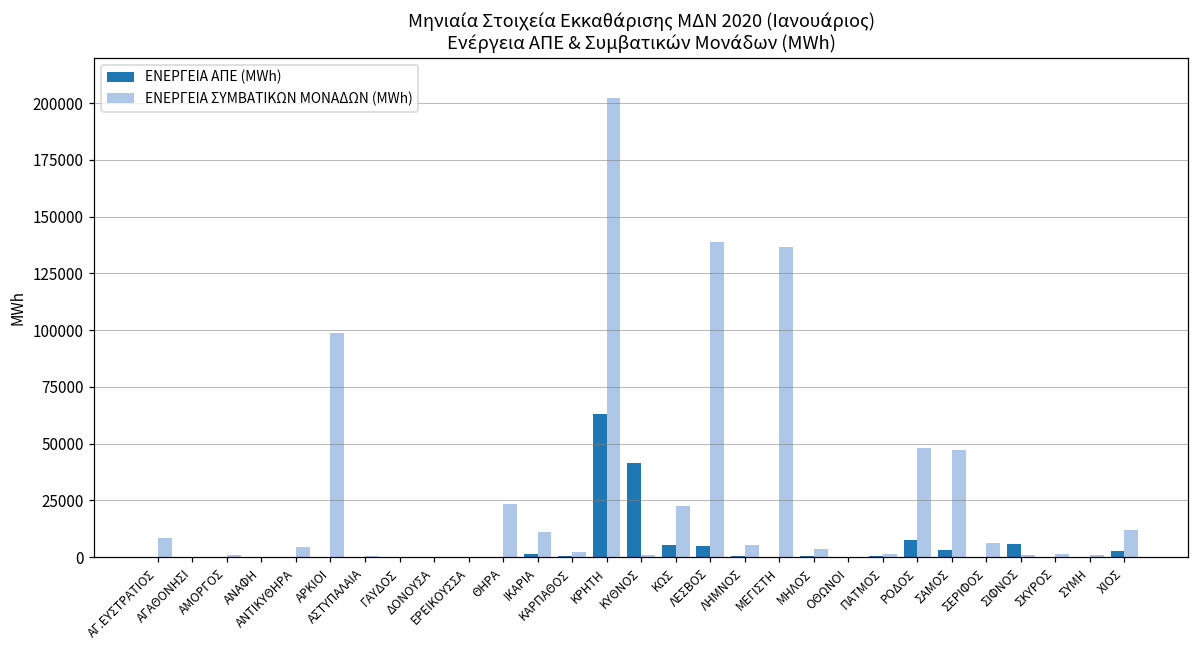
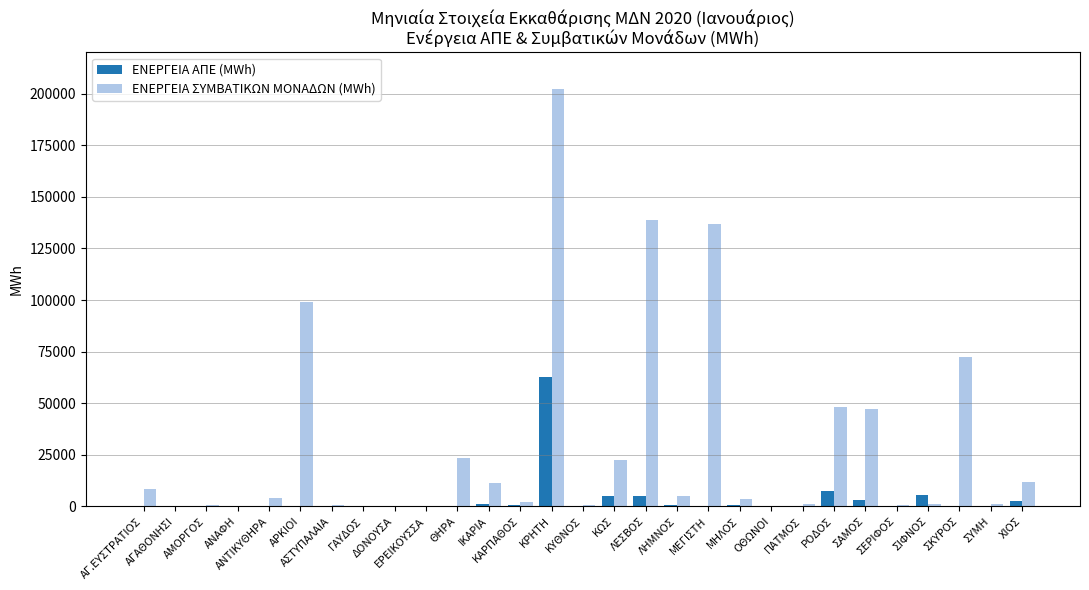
  {
    "ΕΝΕΡΓΕΙΑ ΑΠΕ (MWh)": {
      "ΑΓ.ΕΥΣΤΡΑΤΙΟΣ": 0,
      "ΑΓΑΘΟΝΗΣΙ": 0,
      "ΑΝΑΦΗ": 0,
      "ΑΝΤΙΚΥΘΗΡΑ": 0,
      "ΑΡΚΙΟΙ": 0,
      "ΓΑΥΔΟΣ": 0,
      "ΔΟΝΟΥΣΑ": 0,
      "ΕΡΕΙΚΟΥΣΣΑ": 0,
      "ΚΡΗΤΗ": 63000,
-     "ΚΥΘΝΟΣ": 41000,
+     "ΚΥΘΝΟΣ": 0,
      "ΚΩΣ": 5000,
      "ΛΕΣΒΟΣ": 5000,
      "ΜΕΓΙΣΤΗ": 0,
      "ΟΘΩΝΟΙ": 0,
      "ΡΟΔΟΣ": 8000,
      "ΣΑΜΟΣ": 3000,
      "ΣΙΦΝΟΣ": 6000,
      "ΧΙΟΣ": 2000
    },
    "ΕΝΕΡΓΕΙΑ ΣΥΜΒΑΤΙΚΩΝ ΜΟΝΑΔΩΝ (MWh)": {
      "ΑΓ.ΕΥΣΤΡΑΤΙΟΣ": 8000,
      "ΑΝΤΙΚΥΘΗΡΑ": 4000,
      "ΑΡΚΙΟΙ": 99000,
      "ΘΗΡΑ": 23000,
      "ΙΚΑΡΙΑ": 11000,
      "ΚΑΡΠΑΘΟΣ": 2000,
      "ΚΡΗΤΗ": 202000,
      "ΚΩΣ": 22000,
      "ΛΕΣΒΟΣ": 139000,
      "ΛΗΜΝΟΣ": 5000,
      "ΜΕΓΙΣΤΗ": 137000,
      "ΜΗΛΟΣ": 3000,
      "ΠΑΤΜΟΣ": 1000,
      "ΡΟΔΟΣ": 48000,
      "ΣΑΜΟΣ": 47000,
-     "ΣΕΡΙΦΟΣ": 6000,
-     "ΣΚΥΡΟΣ": 1000,
+     "ΣΕΡΙΦΟΣ": 1000,
+     "ΣΚΥΡΟΣ": 72000,
      "ΧΙΟΣ": 12000
    }
  }
